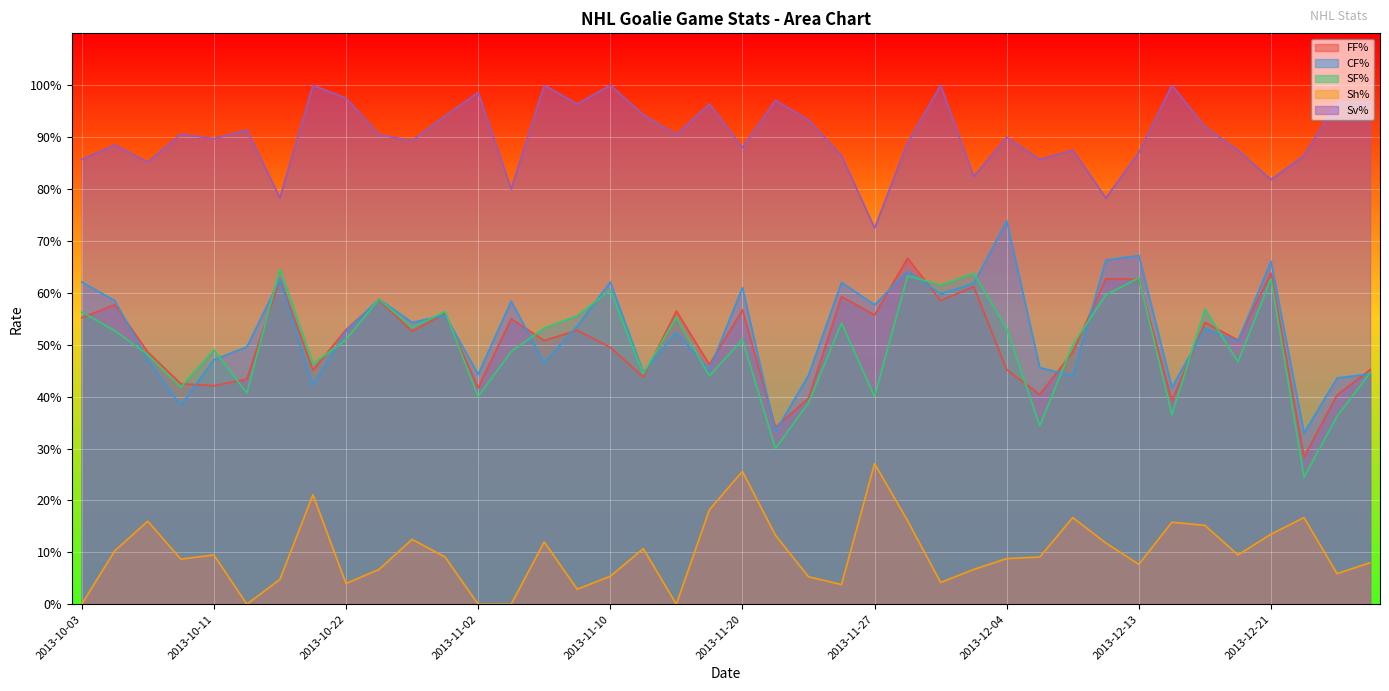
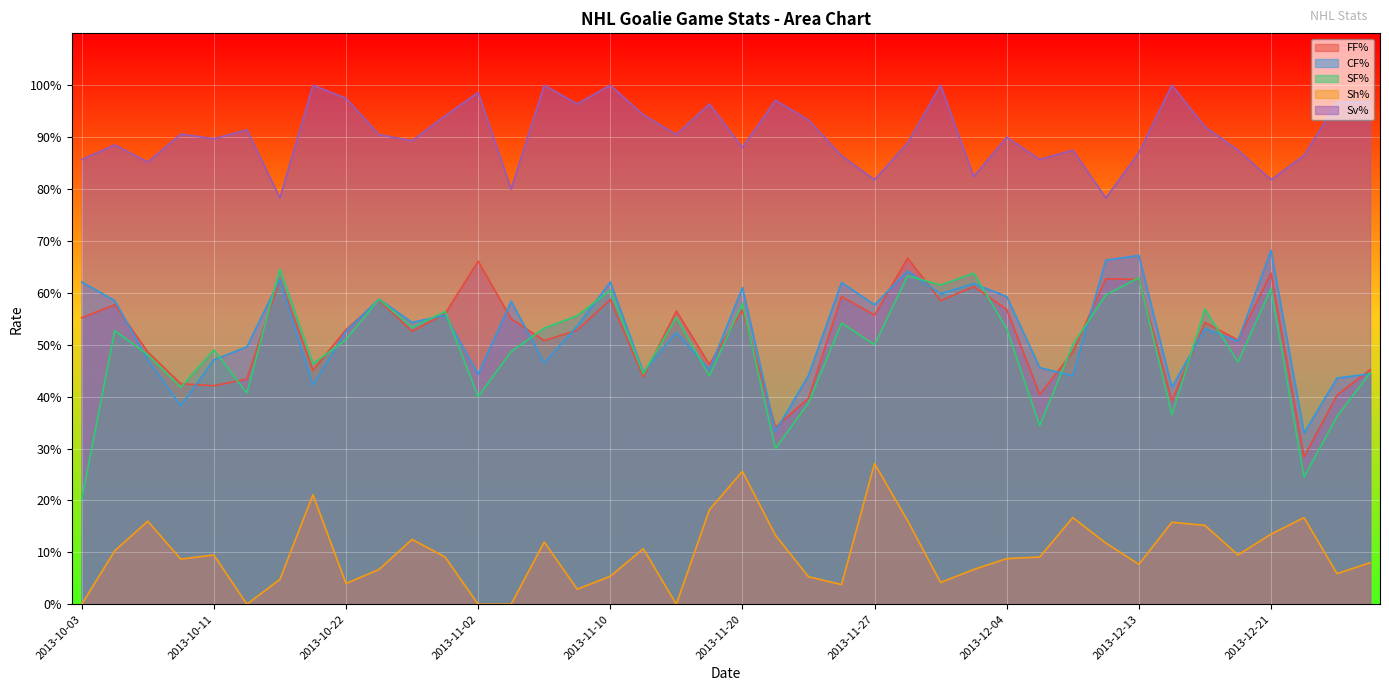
  {
    "FF%": {
      "2013-10-03": "55%",
      "2013-10-11": "42%",
-     "2013-11-02": "42%",
-     "2013-11-10": "50%",
+     "2013-11-02": "66%",
+     "2013-11-10": "59%",
      "2013-11-20": "57%",
      "2013-11-27": "56%",
-     "2013-12-04": "45%",
+     "2013-12-04": "57%",
      "2013-12-21": "64%"
    },
    "CF%": {
      "2013-10-03": "62%",
      "2013-10-11": "47%",
      "2013-11-02": "44%",
      "2013-11-10": "62%",
      "2013-11-20": "61%",
      "2013-11-27": "58%",
-     "2013-12-04": "74%",
+     "2013-12-04": "59%",
      "2013-12-13": "67%",
-     "2013-12-21": "66%"
+     "2013-12-21": "68%"
    },
    "SF%": {
-     "2013-10-03": "56%",
+     "2013-10-03": "20%",
      "2013-10-11": "49%",
      "2013-10-22": "51%",
      "2013-11-02": "40%",
      "2013-11-10": "61%",
-     "2013-11-20": "51%",
-     "2013-11-27": "40%",
+     "2013-11-20": "58%",
+     "2013-11-27": "50%",
      "2013-12-04": "53%",
-     "2013-12-21": "63%"
+     "2013-12-21": "61%"
    },
    "Sh%": {
      "2013-10-03": "0%",
      "2013-10-11": "10%",
      "2013-10-22": "4%",
      "2013-11-02": "0%",
      "2013-11-10": "5%",
      "2013-11-20": "26%",
      "2013-11-27": "27%",
      "2013-12-04": "9%",
      "2013-12-13": "8%",
      "2013-12-21": "14%"
    },
    "Sv%": {
      "2013-10-03": "86%",
      "2013-10-11": "90%",
      "2013-10-22": "98%",
      "2013-11-02": "99%",
      "2013-11-10": "100%",
      "2013-11-20": "88%",
-     "2013-11-27": "73%",
+     "2013-11-27": "82%",
      "2013-12-04": "90%",
      "2013-12-13": "87%",
      "2013-12-21": "82%"
    }
  }
